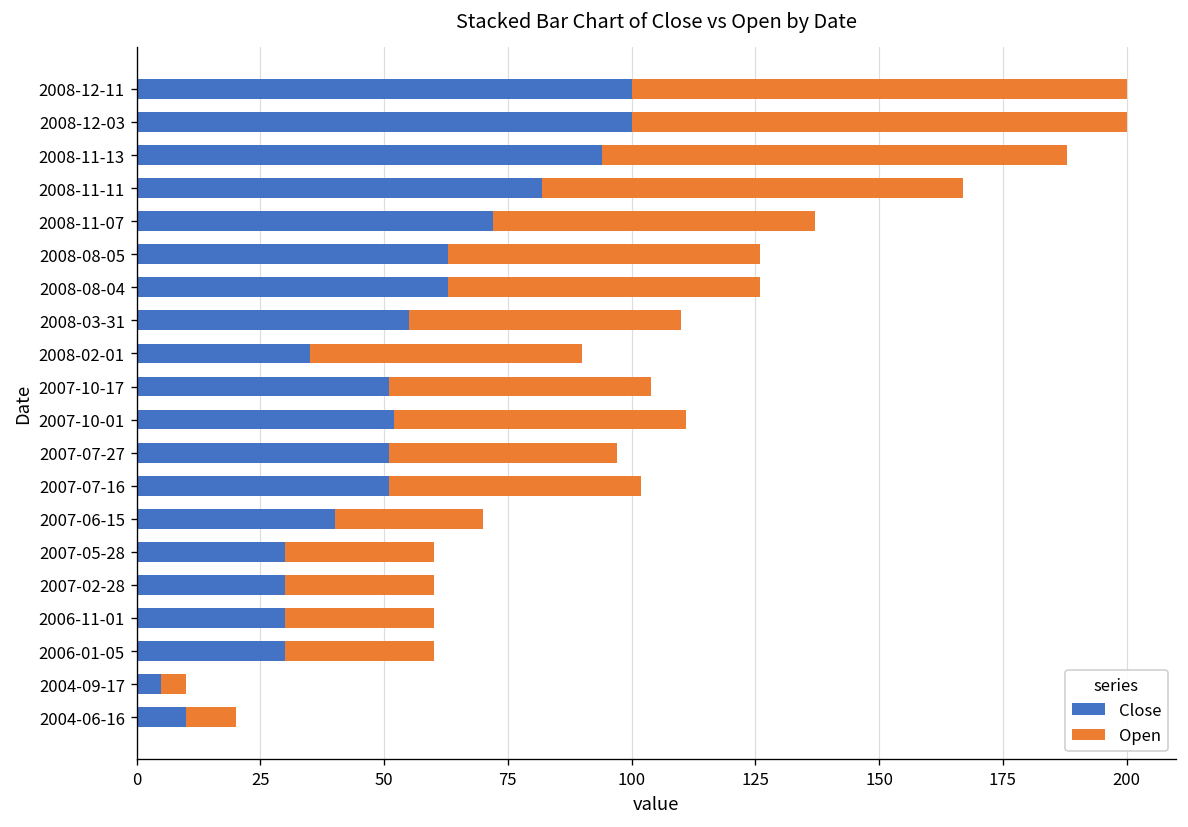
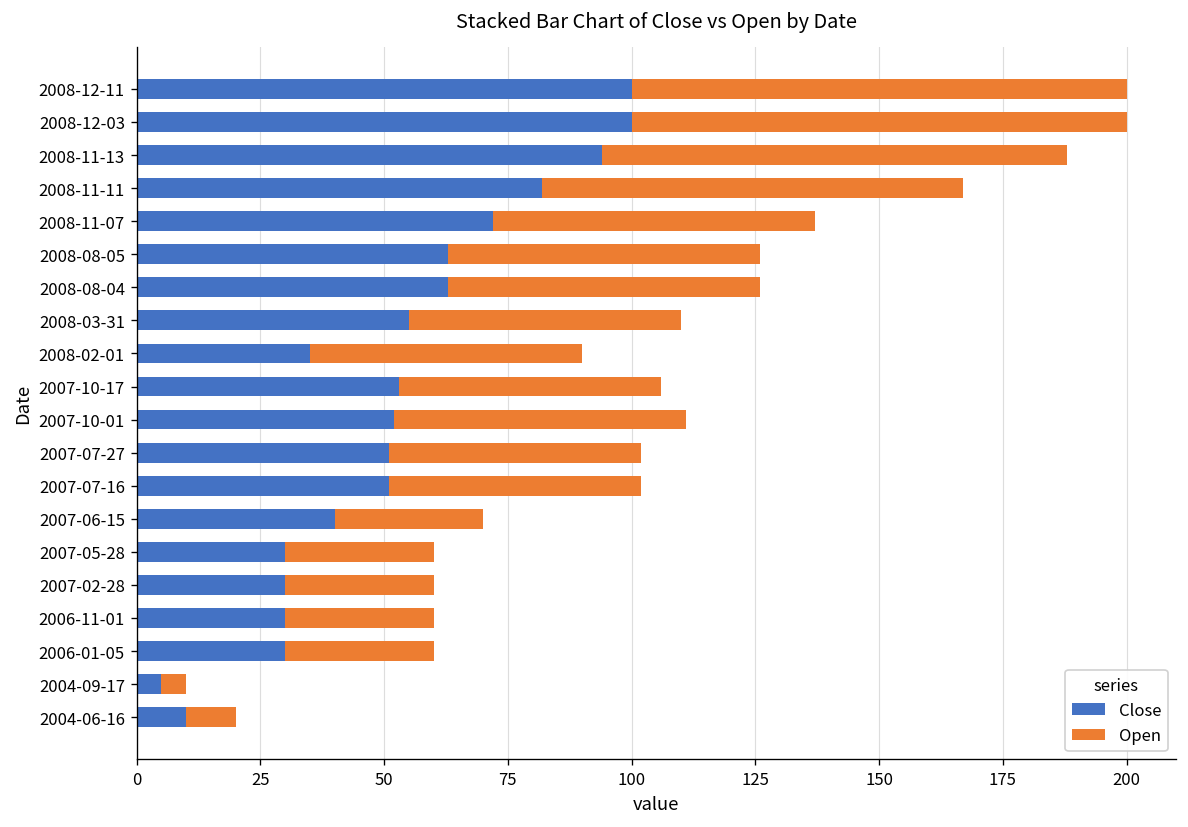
  {
    "Close": {
      "2008-12-11": 100,
      "2008-12-03": 100,
      "2008-11-13": 94,
      "2008-11-11": 82,
      "2008-11-07": 72,
      "2008-08-05": 63,
      "2008-08-04": 63,
      "2008-03-31": 55,
      "2008-02-01": 35,
-     "2007-10-17": 51,
+     "2007-10-17": 53,
      "2007-10-01": 52,
      "2007-07-27": 51,
      "2007-07-16": 51,
      "2007-06-15": 40,
      "2007-05-28": 30,
      "2007-02-28": 30,
      "2006-11-01": 30,
      "2006-01-05": 30,
      "2004-09-17": 5,
      "2004-06-16": 10
    },
    "Open": {
      "2008-12-11": 100,
      "2008-12-03": 100,
      "2008-11-13": 94,
      "2008-11-11": 85,
      "2008-11-07": 65,
      "2008-08-05": 63,
      "2008-08-04": 63,
      "2008-03-31": 55,
      "2008-02-01": 55,
      "2007-10-17": 53,
      "2007-10-01": 59,
-     "2007-07-27": 46,
+     "2007-07-27": 51,
      "2007-07-16": 51,
      "2007-06-15": 30,
      "2007-05-28": 30,
      "2007-02-28": 30,
      "2006-11-01": 30,
      "2006-01-05": 30,
      "2004-09-17": 5,
      "2004-06-16": 10
    }
  }
